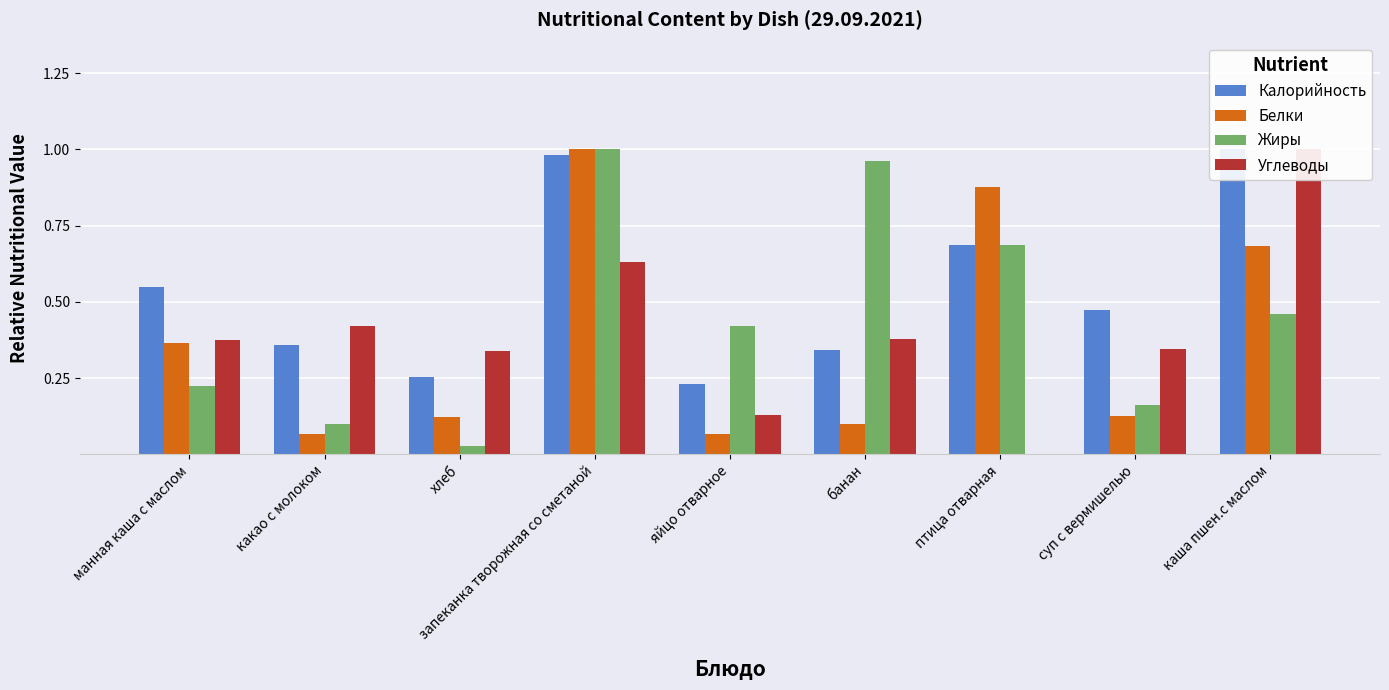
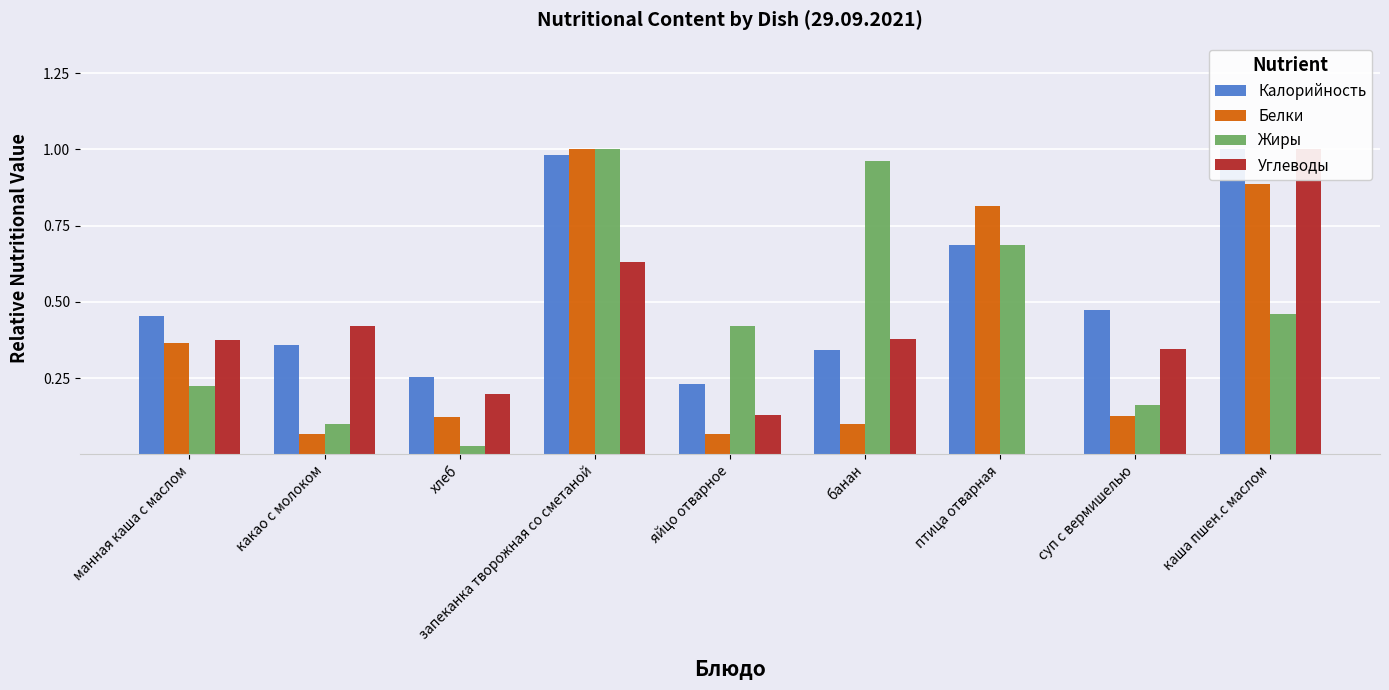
  {
    "Калорийность": {
-     "манная каша с маслом": 0.55,
+     "манная каша с маслом": 0.45,
      "какао с молоком": 0.36,
      "хлеб": 0.25,
      "запеканка творожная со сметаной": 0.98,
      "яйцо отварное": 0.23,
      "банан": 0.34,
      "птица отварная": 0.69,
      "суп с вермишелью": 0.47
    },
    "Белки": {
      "манная каша с маслом": 0.37,
      "какао с молоком": 0.07,
      "хлеб": 0.12,
      "запеканка творожная со сметаной": 1.00,
      "яйцо отварное": 0.07,
      "банан": 0.10,
-     "птица отварная": 0.88,
+     "птица отварная": 0.82,
      "суп с вермишелью": 0.12,
-     "каша пшен.с маслом": 0.68
+     "каша пшен.с маслом": 0.89
    },
    "Жиры": {
      "манная каша с маслом": 0.23,
      "какао с молоком": 0.10,
      "хлеб": 0.03,
      "запеканка творожная со сметаной": 1.00,
      "яйцо отварное": 0.42,
      "банан": 0.96,
      "птица отварная": 0.68,
      "суп с вермишелью": 0.16,
      "каша пшен.с маслом": 0.46
    },
    "Углеводы": {
      "манная каша с маслом": 0.37,
      "какао с молоком": 0.42,
-     "хлеб": 0.34,
+     "хлеб": 0.20,
      "запеканка творожная со сметаной": 0.63,
      "яйцо отварное": 0.13,
      "банан": 0.38,
      "птица отварная": 0.00,
      "суп с вермишелью": 0.35
    }
  }
